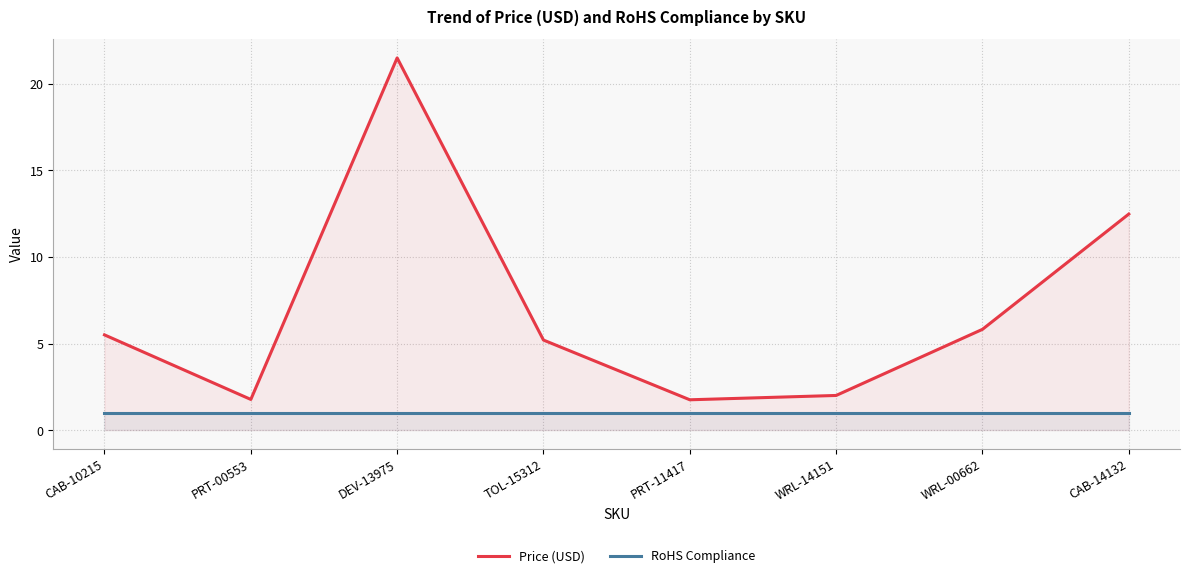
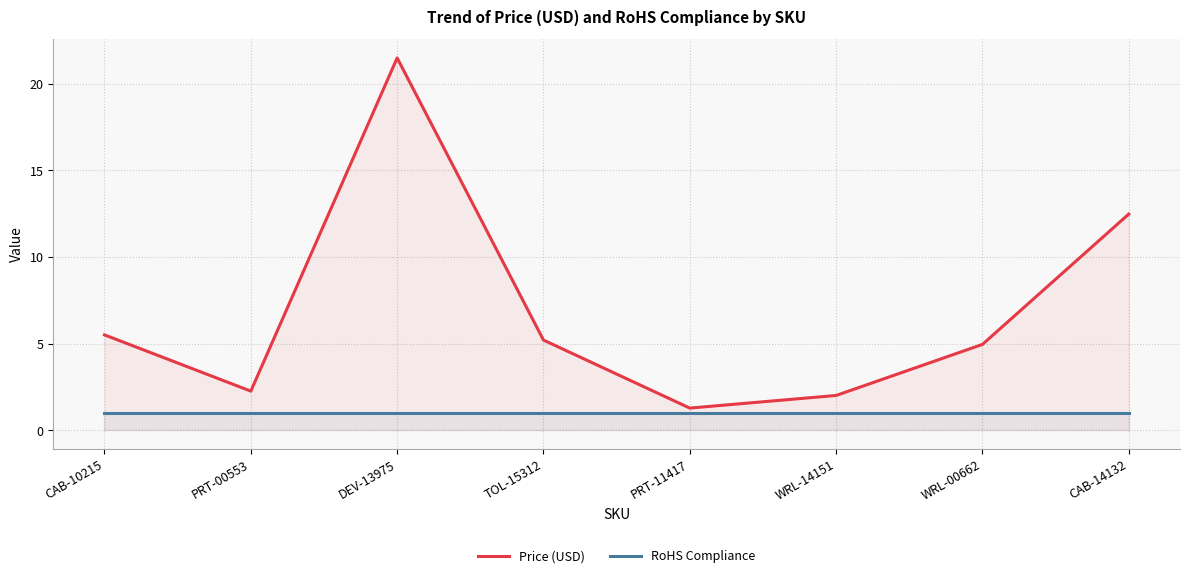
  {
    "Price (USD)": {
      "CAB-10215": 5.5,
-     "PRT-00553": 1.8,
+     "PRT-00553": 2.3,
      "DEV-13975": 21.5,
      "TOL-15312": 5.2,
-     "PRT-11417": 1.8,
+     "PRT-11417": 1.3,
      "WRL-14151": 2.0,
-     "WRL-00662": 5.8,
+     "WRL-00662": 5.0,
      "CAB-14132": 12.5
    },
    "RoHS Compliance": {
      "CAB-10215": 1.0,
      "PRT-00553": 1.0,
      "DEV-13975": 1.0,
      "TOL-15312": 1.0,
      "PRT-11417": 1.0,
      "WRL-14151": 1.0,
      "WRL-00662": 1.0,
      "CAB-14132": 1.0
    }
  }
